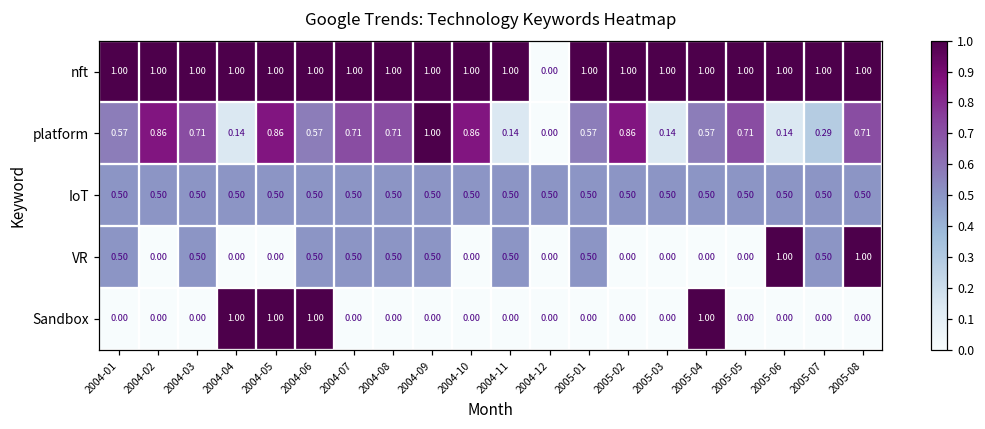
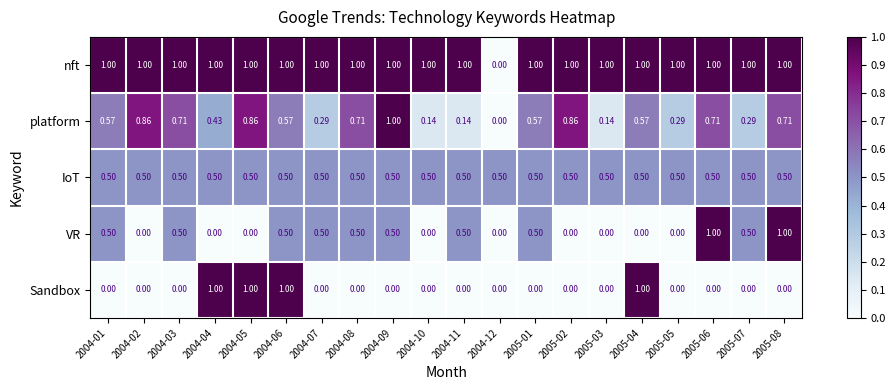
  {
    "nft": {
      "2004-01": 1.00,
      "2004-02": 1.00,
      "2004-03": 1.00,
      "2004-04": 1.00,
      "2004-05": 1.00,
      "2004-06": 1.00,
      "2004-07": 1.00,
      "2004-08": 1.00,
      "2004-09": 1.00,
      "2004-10": 1.00,
      "2004-11": 1.00,
      "2004-12": 0.00,
      "2005-01": 1.00,
      "2005-02": 1.00,
      "2005-03": 1.00,
      "2005-04": 1.00,
      "2005-05": 1.00,
      "2005-06": 1.00,
      "2005-07": 1.00,
      "2005-08": 1.00
    },
    "platform": {
      "2004-01": 0.57,
      "2004-02": 0.86,
      "2004-03": 0.71,
-     "2004-04": 0.14,
+     "2004-04": 0.43,
      "2004-05": 0.86,
      "2004-06": 0.57,
-     "2004-07": 0.71,
+     "2004-07": 0.29,
      "2004-08": 0.71,
      "2004-09": 1.00,
-     "2004-10": 0.86,
+     "2004-10": 0.14,
      "2004-11": 0.14,
      "2004-12": 0.00,
      "2005-01": 0.57,
      "2005-02": 0.86,
      "2005-03": 0.14,
      "2005-04": 0.57,
-     "2005-05": 0.71,
-     "2005-06": 0.14,
+     "2005-05": 0.29,
+     "2005-06": 0.71,
      "2005-07": 0.29,
      "2005-08": 0.71
    },
    "IoT": {
      "2004-01": 0.50,
      "2004-02": 0.50,
      "2004-03": 0.50,
      "2004-04": 0.50,
      "2004-05": 0.50,
      "2004-06": 0.50,
      "2004-07": 0.50,
      "2004-08": 0.50,
      "2004-09": 0.50,
      "2004-10": 0.50,
      "2004-11": 0.50,
      "2004-12": 0.50,
      "2005-01": 0.50,
      "2005-02": 0.50,
      "2005-03": 0.50,
      "2005-04": 0.50,
      "2005-05": 0.50,
      "2005-06": 0.50,
      "2005-07": 0.50,
      "2005-08": 0.50
    },
    "VR": {
      "2004-01": 0.50,
      "2004-02": 0.00,
      "2004-03": 0.50,
      "2004-04": 0.00,
      "2004-05": 0.00,
      "2004-06": 0.50,
      "2004-07": 0.50,
      "2004-08": 0.50,
      "2004-09": 0.50,
      "2004-10": 0.00,
      "2004-11": 0.50,
      "2004-12": 0.00,
      "2005-01": 0.50,
      "2005-02": 0.00,
      "2005-03": 0.00,
      "2005-04": 0.00,
      "2005-05": 0.00,
      "2005-06": 1.00,
      "2005-07": 0.50,
      "2005-08": 1.00
    },
    "Sandbox": {
      "2004-01": 0.00,
      "2004-02": 0.00,
      "2004-03": 0.00,
      "2004-04": 1.00,
      "2004-05": 1.00,
      "2004-06": 1.00,
      "2004-07": 0.00,
      "2004-08": 0.00,
      "2004-09": 0.00,
      "2004-10": 0.00,
      "2004-11": 0.00,
      "2004-12": 0.00,
      "2005-01": 0.00,
      "2005-02": 0.00,
      "2005-03": 0.00,
      "2005-04": 1.00,
      "2005-05": 0.00,
      "2005-06": 0.00,
      "2005-07": 0.00,
      "2005-08": 0.00
    }
  }
